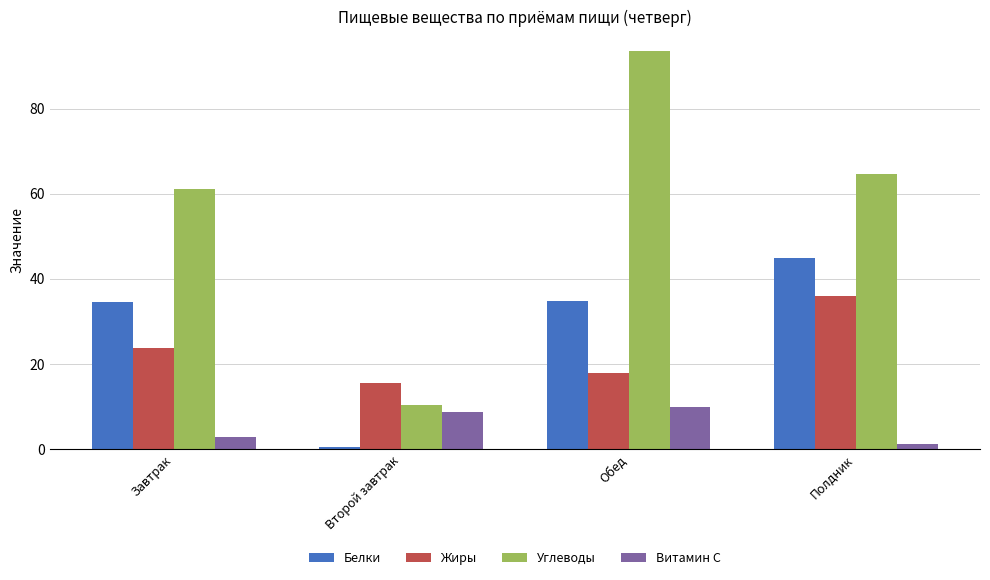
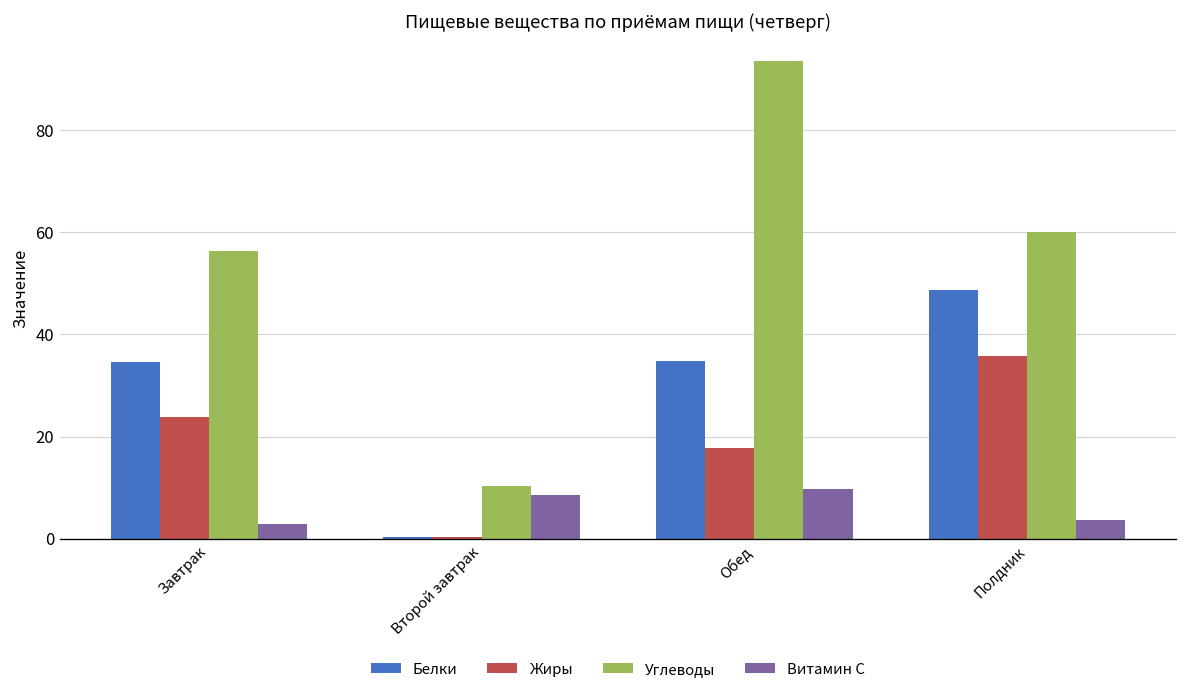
  {
    "Белки": {
      "Завтрак": 35,
      "Обед": 35,
-     "Полдник": 45
+     "Полдник": 49
    },
    "Жиры": {
      "Завтрак": 24,
-     "Второй завтрак": 15,
+     "Второй завтрак": 0,
      "Обед": 18,
      "Полдник": 36
    },
    "Углеводы": {
-     "Завтрак": 61,
+     "Завтрак": 56,
      "Второй завтрак": 10,
      "Обед": 93,
-     "Полдник": 65
+     "Полдник": 60
    },
    "Витамин С": {
      "Завтрак": 3,
      "Второй завтрак": 9,
      "Обед": 10,
-     "Полдник": 1
+     "Полдник": 4
    }
  }
